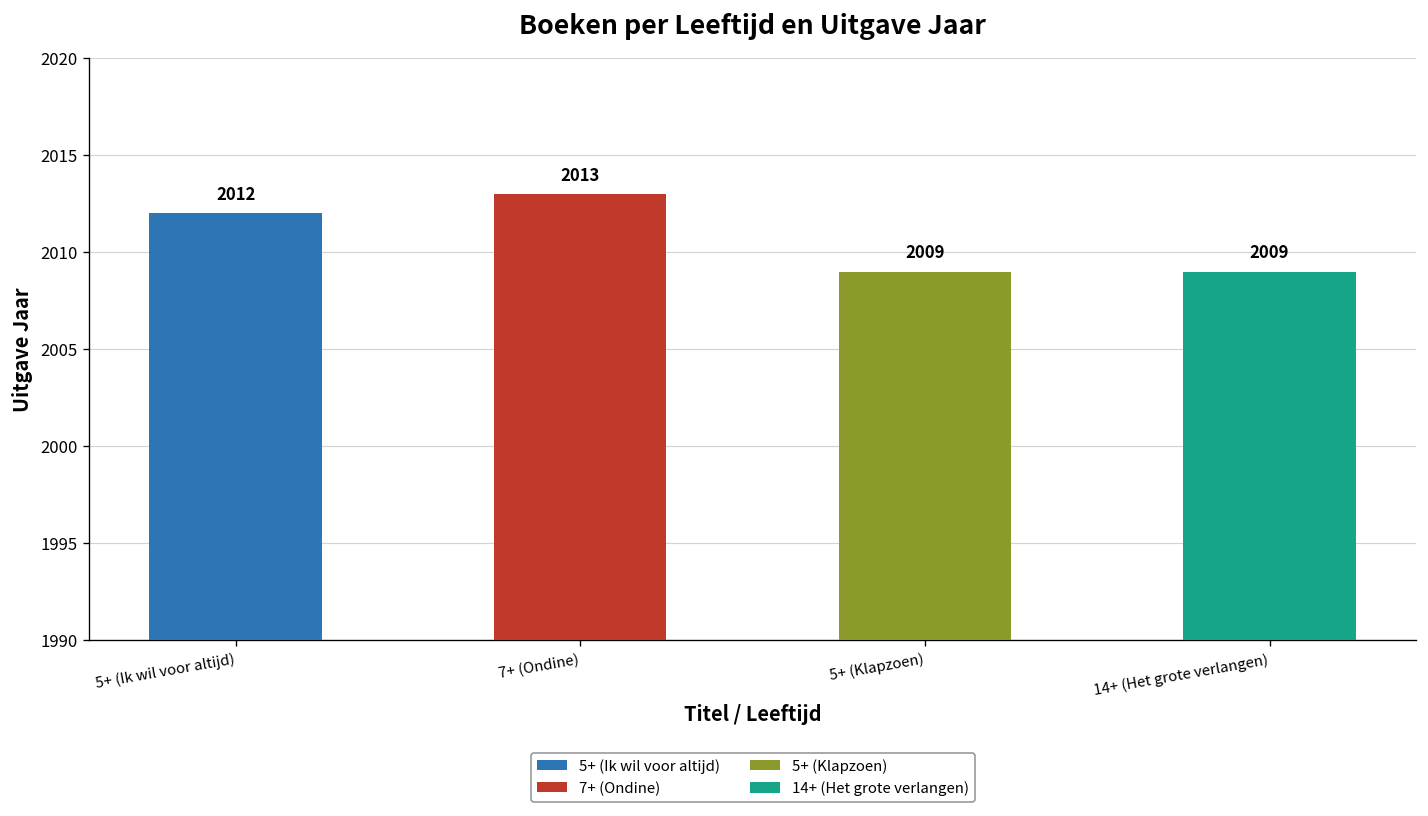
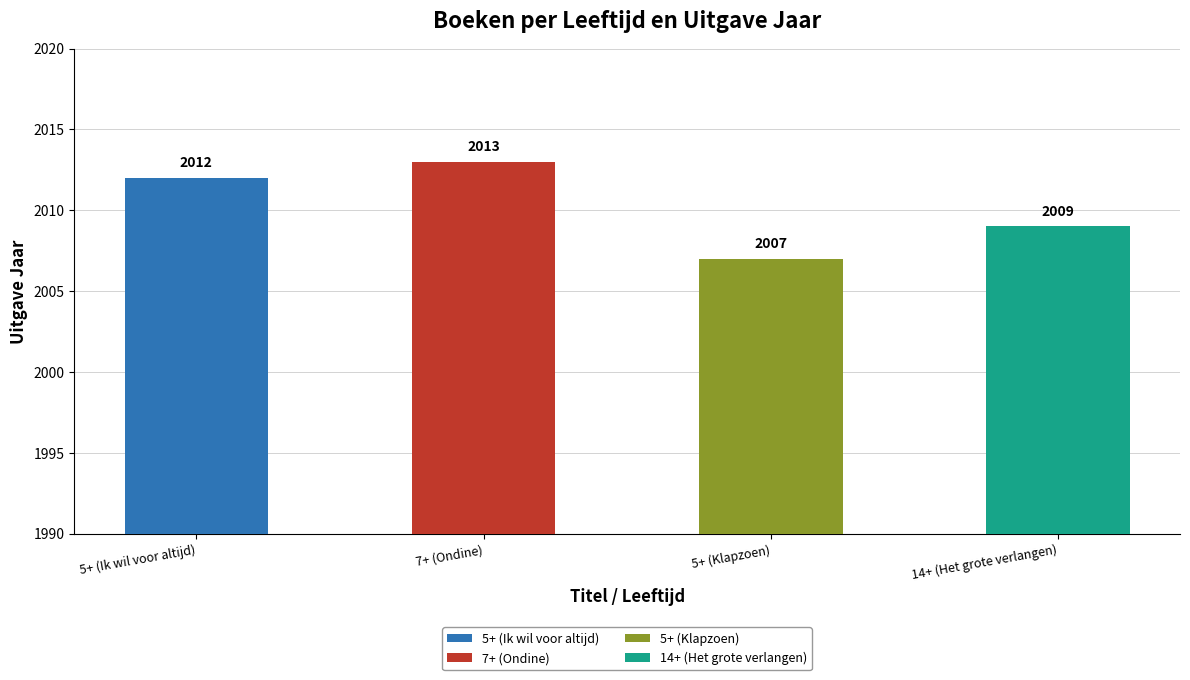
  {
    "5+ (Ik wil voor altijd)": 2012,
    "7+ (Ondine)": 2013,
-   "5+ (Klapzoen)": 2009,
+   "5+ (Klapzoen)": 2007,
    "14+ (Het grote verlangen)": 2009
  }
